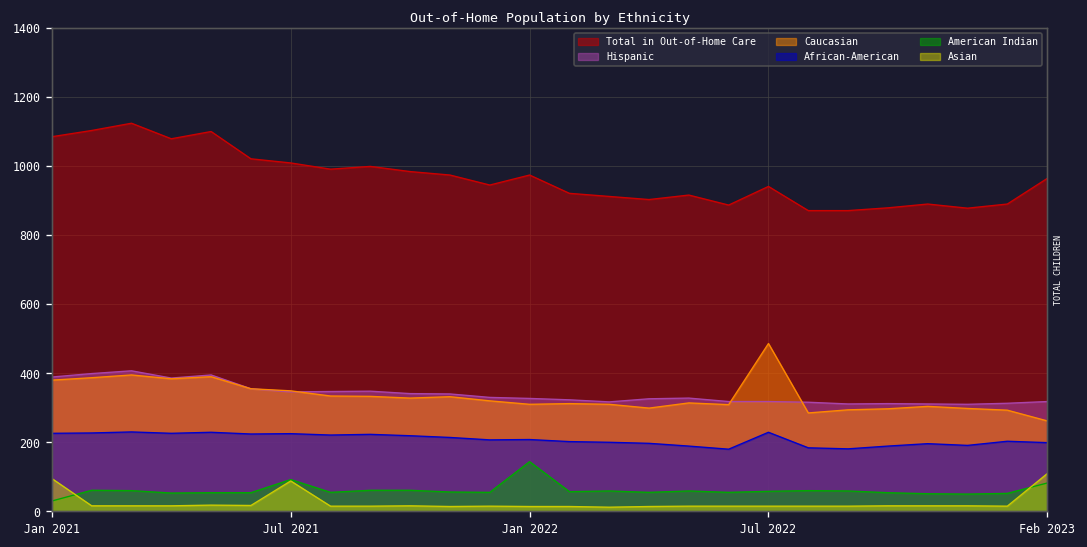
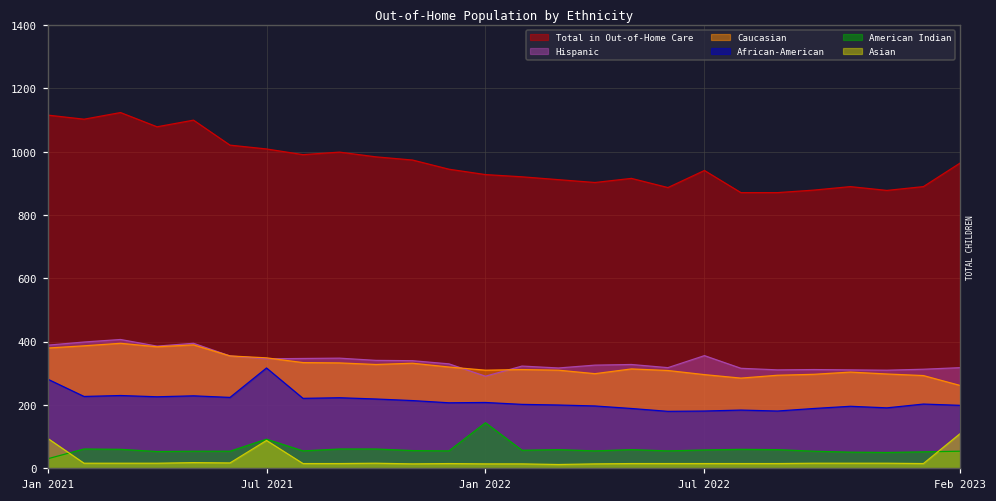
  {
    "Total in Out-of-Home Care": {
-     "Jan 2021": 1090,
+     "Jan 2021": 1120,
      "Jul 2021": 1010,
-     "Jan 2022": 970,
+     "Jan 2022": 930,
      "Jul 2022": 940,
      "Feb 2023": 960
    },
    "Hispanic": {
-     "Jan 2022": 330,
-     "Jul 2022": 320,
+     "Jan 2022": 290,
+     "Jul 2022": 360,
      "Feb 2023": 320
    },
    "Caucasian": {
      "Jan 2022": 310,
-     "Jul 2022": 490,
+     "Jul 2022": 300,
      "Feb 2023": 260
    },
    "African-American": {
-     "Jan 2021": 230,
-     "Jul 2021": 230,
+     "Jan 2021": 280,
+     "Jul 2021": 320,
      "Jan 2022": 210,
-     "Jul 2022": 230,
+     "Jul 2022": 180,
      "Feb 2023": 200
    },
    "American Indian": {
      "Jan 2021": 30,
      "Jan 2022": 140,
      "Jul 2022": 60,
-     "Feb 2023": 80
+     "Feb 2023": 50
    },
    "Asian": {
      "Jan 2021": 100,
      "Jan 2022": 10,
      "Jul 2022": 20,
      "Feb 2023": 110
    }
  }
